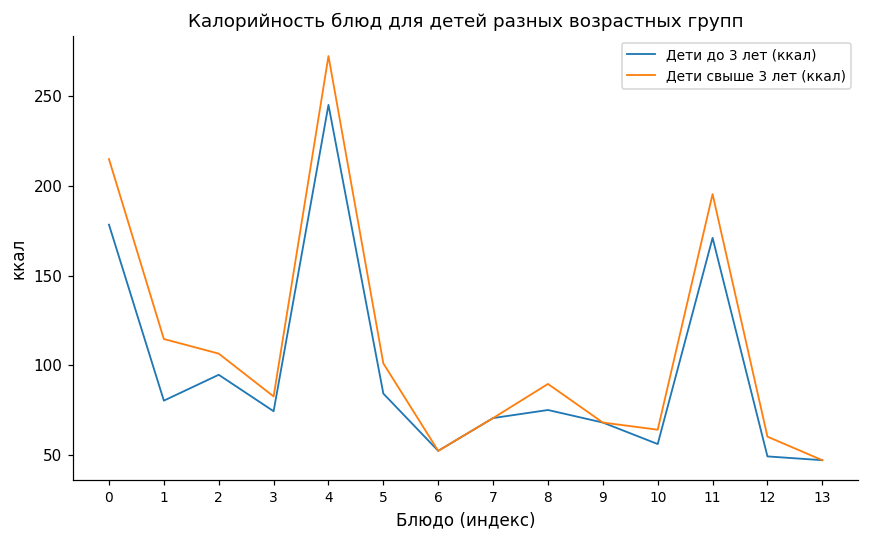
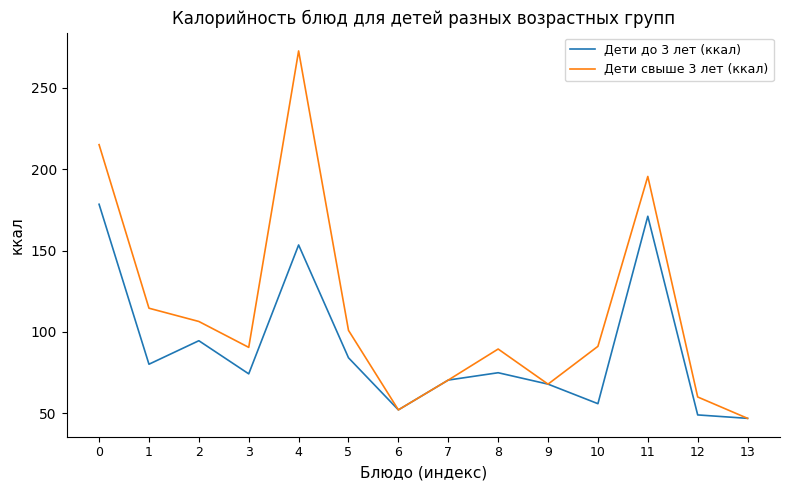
  {
    "Дети до 3 лет (ккал)": {
      "0": 178,
      "1": 80,
      "2": 95,
      "3": 74,
-     "4": 245,
+     "4": 153,
      "5": 84,
      "8": 75,
      "10": 56,
      "11": 171,
      "12": 49
    },
    "Дети свыше 3 лет (ккал)": {
      "0": 215,
      "1": 115,
      "2": 106,
-     "3": 83,
+     "3": 91,
      "4": 273,
      "5": 101,
      "8": 90,
-     "10": 64,
+     "10": 91,
      "11": 195,
      "12": 60
    }
  }
